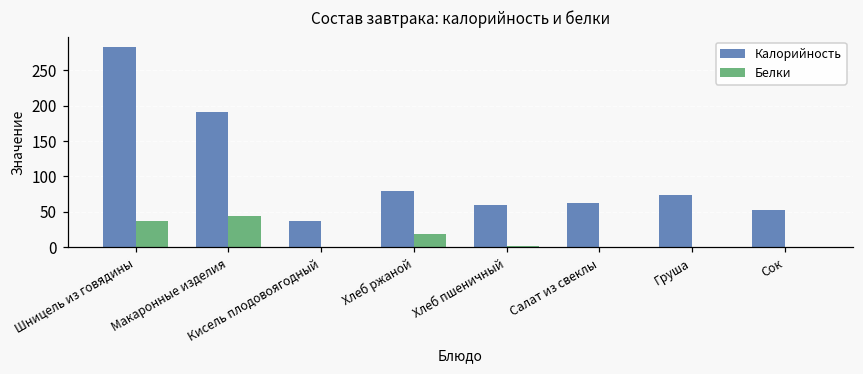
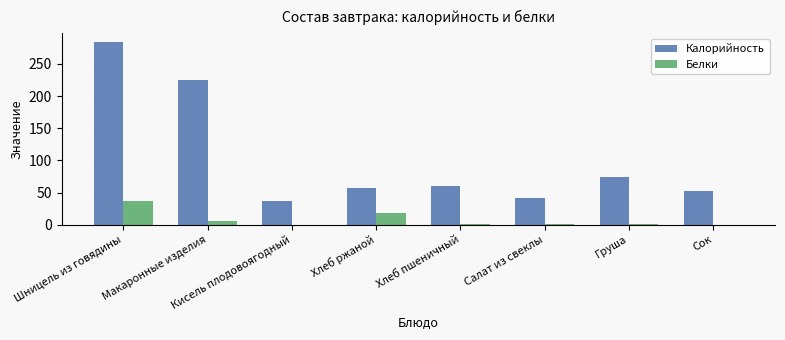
  {
    "Калорийность": {
      "Шницель из говядины": 280,
-     "Макаронные изделия": 190,
+     "Макаронные изделия": 220,
      "Кисель плодовоягодный": 40,
-     "Хлеб ржаной": 80,
+     "Хлеб ржаной": 60,
      "Хлеб пшеничный": 60,
-     "Салат из свеклы": 60,
+     "Салат из свеклы": 40,
      "Груша": 70,
      "Сок": 50
    },
    "Белки": {
      "Шницель из говядины": 40,
-     "Макаронные изделия": 40,
+     "Макаронные изделия": 10,
      "Кисель плодовоягодный": 0,
      "Хлеб ржаной": 20
    }
  }
